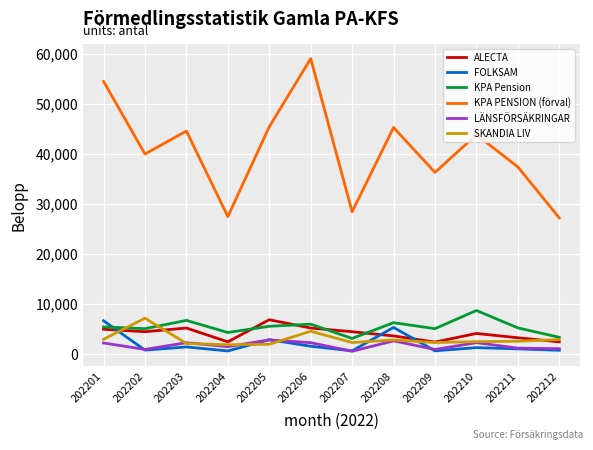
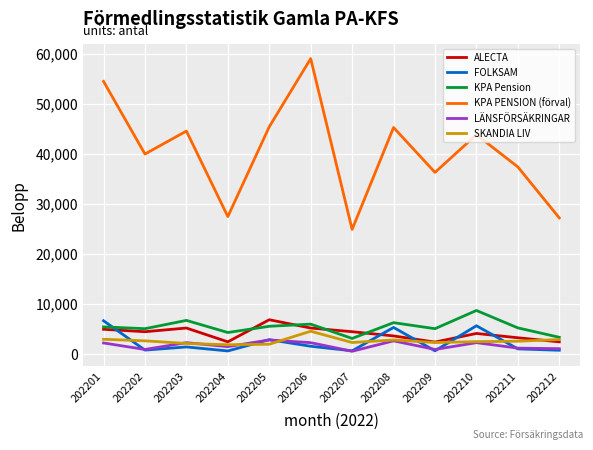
  {
    "ALECTA": {
      "202202": "4,000",
      "202203": "5,000",
      "202204": "2,000",
      "202205": "7,000",
      "202206": "5,000",
      "202207": "4,000",
      "202208": "4,000",
      "202210": "4,000",
      "202211": "3,000"
    },
    "FOLKSAM": {
      "202201": "7,000",
      "202203": "1,000",
      "202204": "1,000",
      "202206": "1,000",
      "202208": "5,000",
-     "202210": "1,000"
+     "202210": "6,000"
    },
    "KPA Pension": {
      "202202": "5,000",
      "202203": "7,000",
      "202204": "4,000",
      "202205": "5,000",
      "202206": "6,000",
      "202207": "3,000",
      "202208": "6,000",
      "202209": "5,000",
      "202210": "9,000",
      "202211": "5,000"
    },
    "KPA PENSION (förval)": {
      "202201": "54,000",
      "202202": "40,000",
      "202203": "45,000",
      "202204": "27,000",
      "202205": "45,000",
      "202206": "59,000",
-     "202207": "28,000",
+     "202207": "25,000",
      "202208": "45,000",
      "202209": "36,000",
      "202211": "37,000",
      "202212": "27,000"
    },
    "LÄNSFÖRSÄKRINGAR": {
      "202201": "2,000",
      "202206": "2,000"
    },
    "SKANDIA LIV": {
      "202201": "3,000",
-     "202202": "7,000",
+     "202202": "3,000",
      "202205": "2,000",
      "202206": "4,000",
      "202207": "2,000",
      "202211": "2,000"
    }
  }
